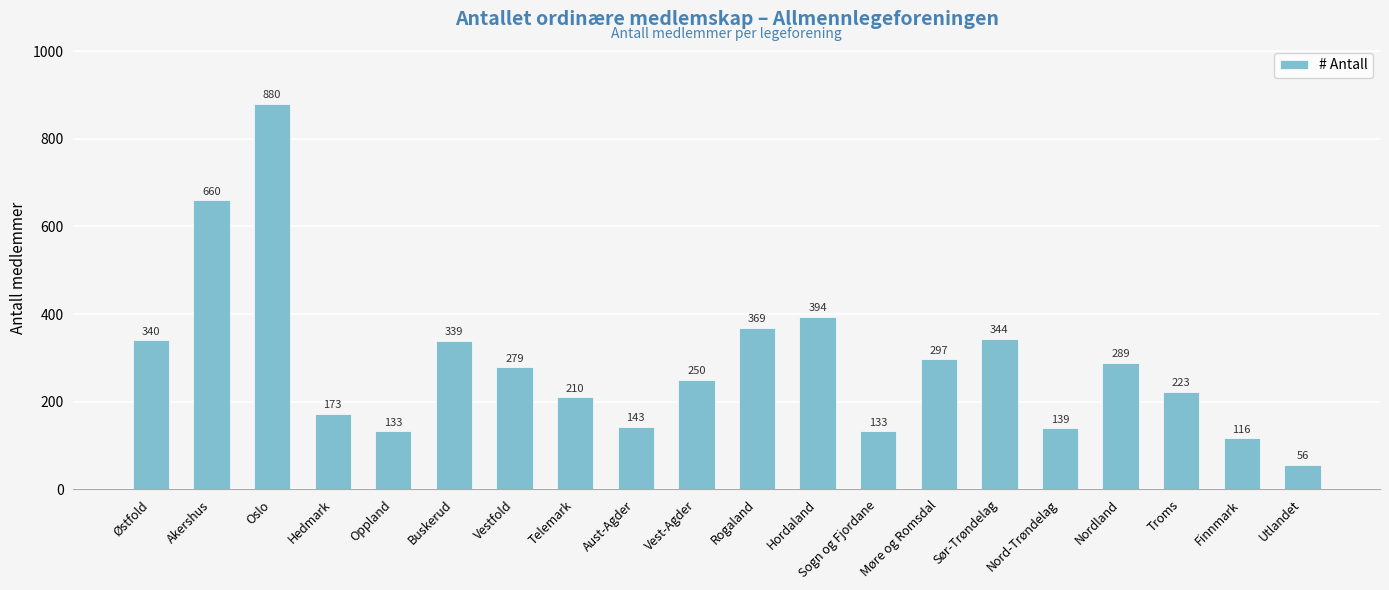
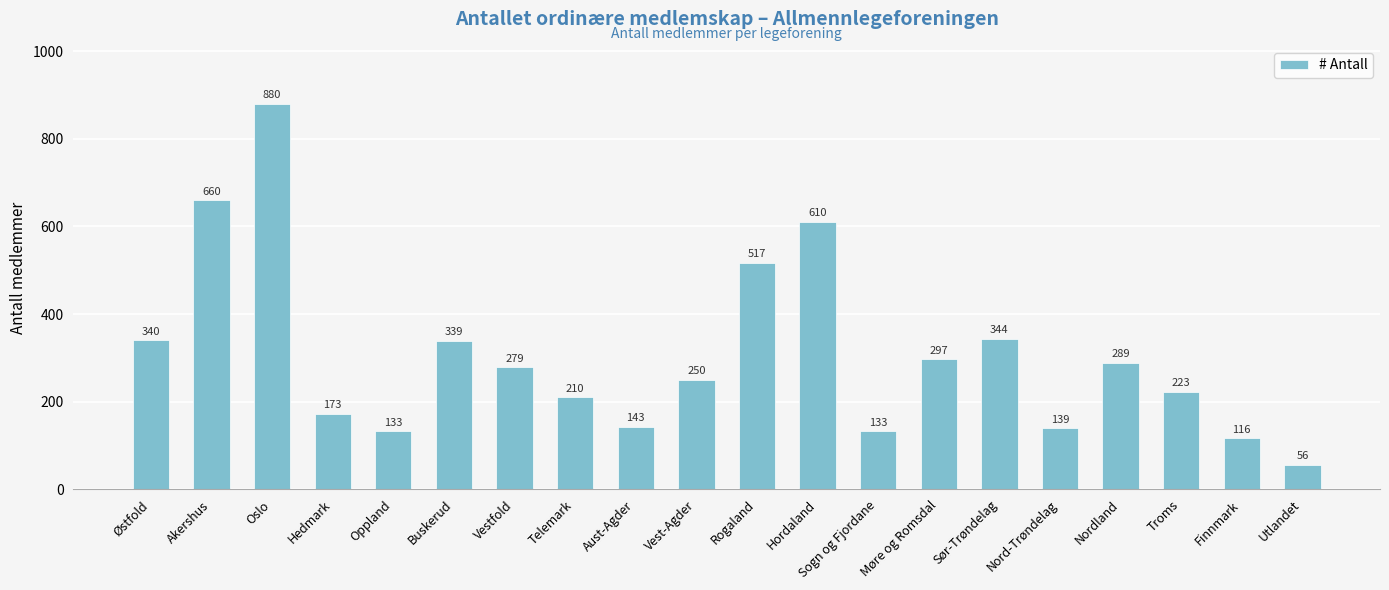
  {
    "Østfold": 340,
    "Akershus": 660,
    "Oslo": 880,
    "Hedmark": 173,
    "Oppland": 133,
    "Buskerud": 339,
    "Vestfold": 279,
    "Telemark": 210,
    "Aust-Agder": 143,
    "Vest-Agder": 250,
-   "Rogaland": 369,
-   "Hordaland": 394,
+   "Rogaland": 517,
+   "Hordaland": 610,
    "Sogn og Fjordane": 133,
    "Møre og Romsdal": 297,
    "Sør-Trøndelag": 344,
    "Nord-Trøndelag": 139,
    "Nordland": 289,
    "Troms": 223,
    "Finnmark": 116,
    "Utlandet": 56
  }
